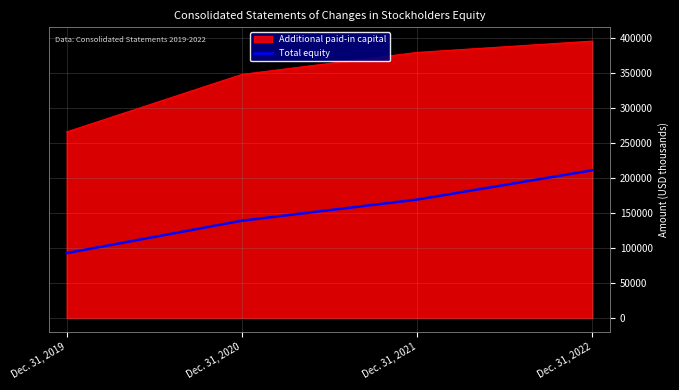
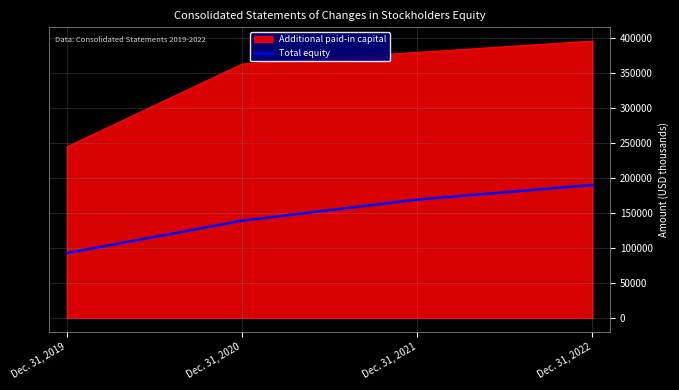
  {
    "Additional paid-in capital": {
-     "Dec. 31, 2019": 270000,
-     "Dec. 31, 2020": 350000,
+     "Dec. 31, 2019": 240000,
+     "Dec. 31, 2020": 360000,
      "Dec. 31, 2021": 380000,
      "Dec. 31, 2022": 390000
    },
    "Total equity": {
      "Dec. 31, 2019": 90000,
      "Dec. 31, 2020": 140000,
      "Dec. 31, 2021": 170000,
-     "Dec. 31, 2022": 210000
+     "Dec. 31, 2022": 190000
    }
  }
